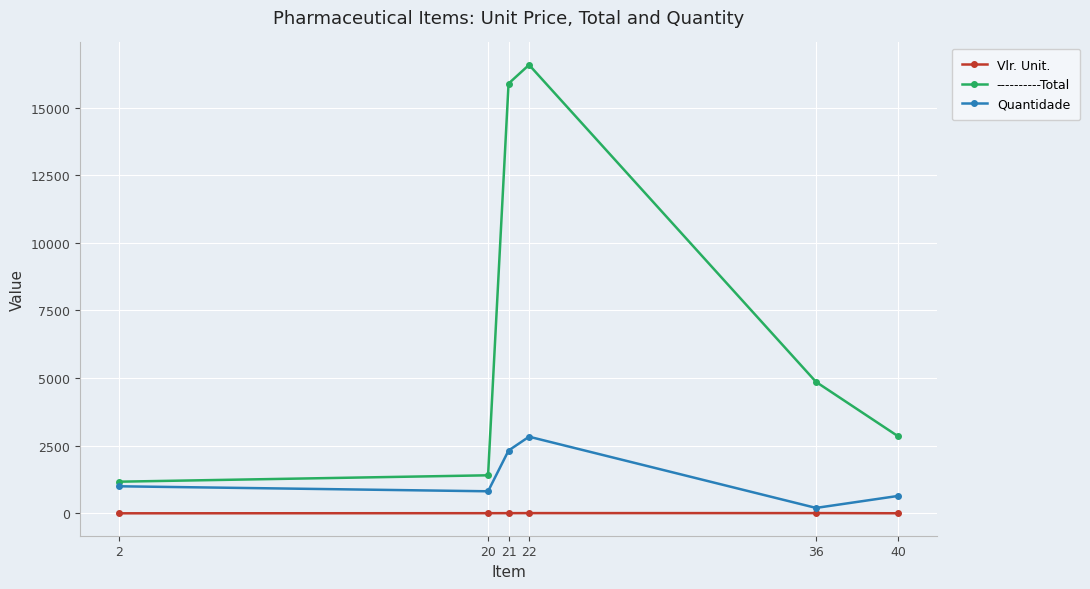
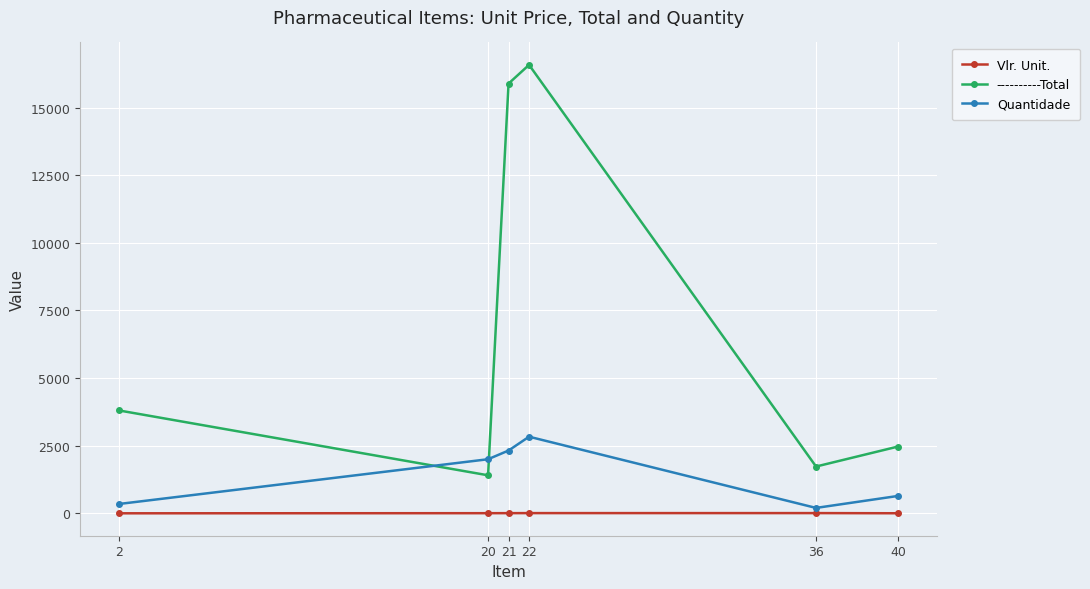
  {
    "Vlr. Unit.": {
      "2": 0,
      "20": 0,
      "21": 0,
      "22": 0,
      "36": 0,
      "40": 0
    },
    "----------Total": {
-     "2": 1200,
+     "2": 3800,
      "20": 1400,
      "21": 15900,
      "22": 16600,
-     "36": 4900,
-     "40": 2900
+     "36": 1700,
+     "40": 2500
    },
    "Quantidade": {
-     "2": 1000,
-     "20": 800,
+     "2": 300,
+     "20": 2000,
      "21": 2300,
      "22": 2800,
      "36": 200,
      "40": 600
    }
  }
